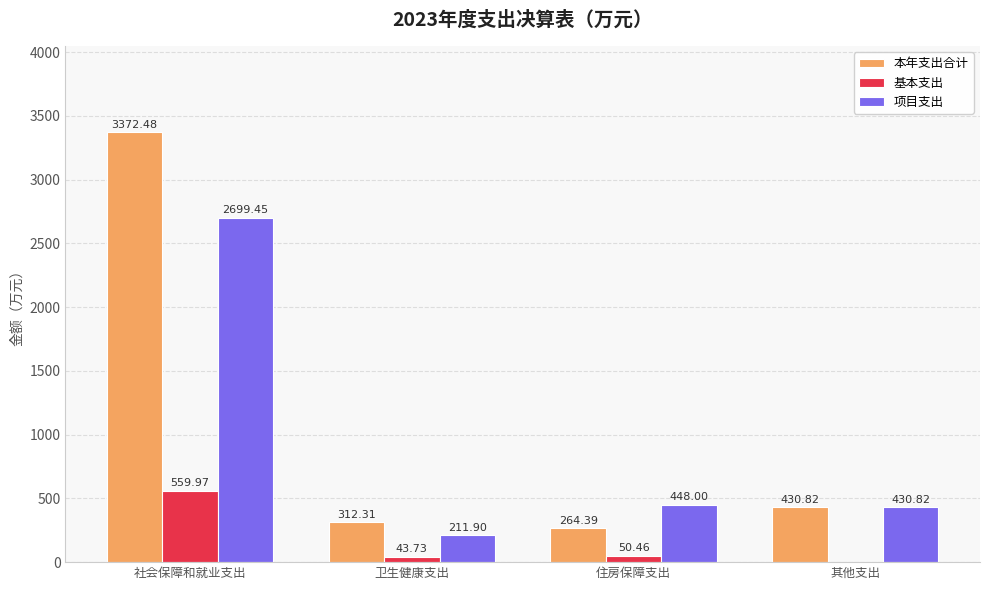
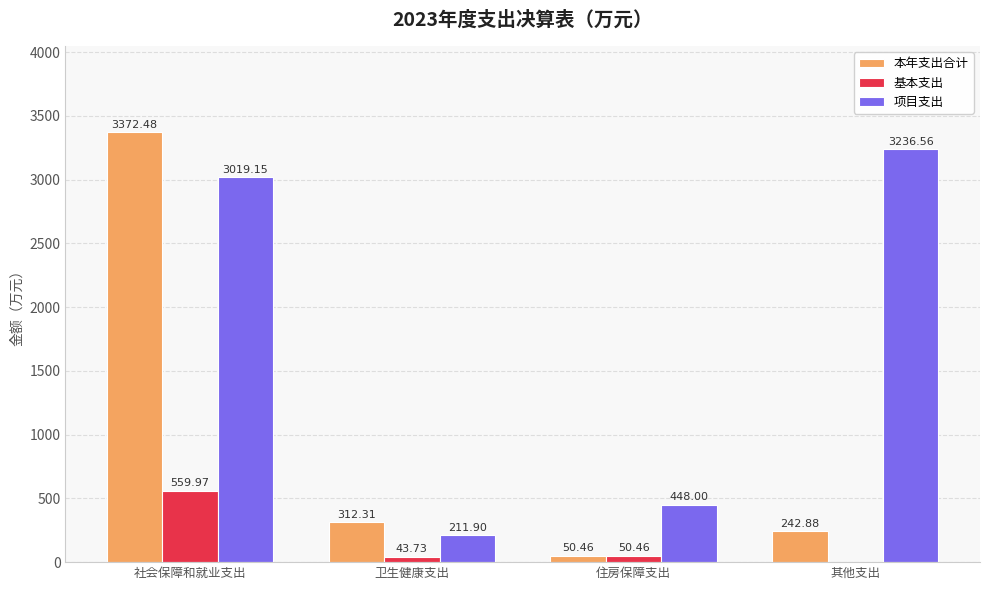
  {
    "本年支出合计": {
      "社会保障和就业支出": 3372.48,
      "卫生健康支出": 312.31,
-     "住房保障支出": 264.39,
-     "其他支出": 430.82
+     "住房保障支出": 50.46,
+     "其他支出": 242.88
    },
    "基本支出": {
      "社会保障和就业支出": 559.97,
      "卫生健康支出": 43.73,
      "住房保障支出": 50.46
    },
    "项目支出": {
-     "社会保障和就业支出": 2699.45,
+     "社会保障和就业支出": 3019.15,
      "卫生健康支出": 211.90,
      "住房保障支出": 448.00,
-     "其他支出": 430.82
+     "其他支出": 3236.56
    }
  }
